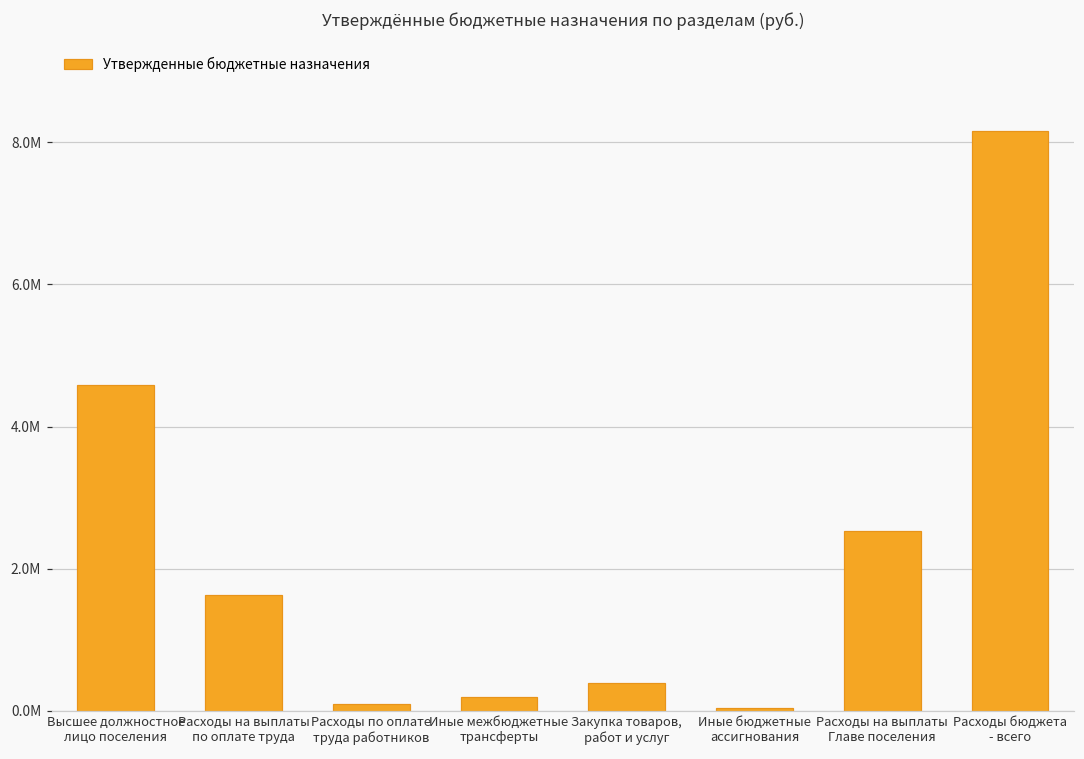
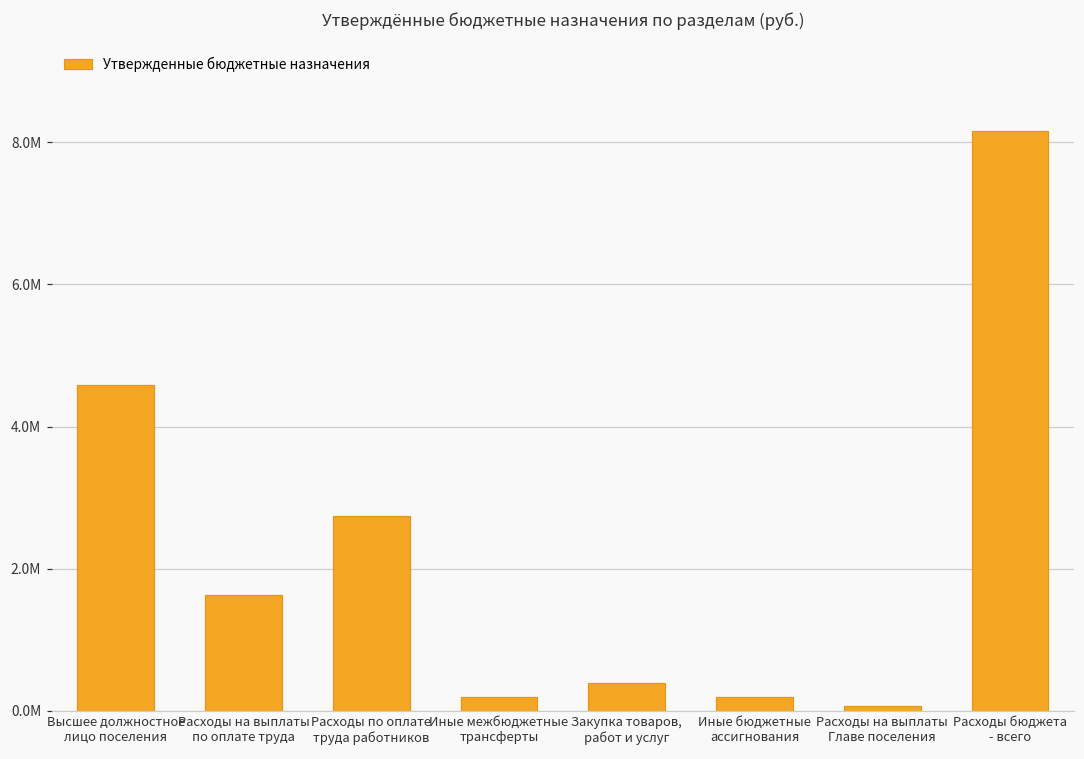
  {
    "Высшее должностное лицо поселения": "4.6М",
    "Расходы на выплаты по оплате труда": "1.6М",
-   "Расходы по оплате труда работников": "0.1М",
+   "Расходы по оплате труда работников": "2.7М",
    "Иные межбюджетные трансферты": "0.2М",
    "Закупка товаров, работ и услуг": "0.4М",
-   "Иные бюджетные ассигнования": "0.0М",
-   "Расходы на выплаты Главе поселения": "2.5М",
+   "Иные бюджетные ассигнования": "0.2М",
+   "Расходы на выплаты Главе поселения": "0.1М",
    "Расходы бюджета - всего": "8.2М"
  }
